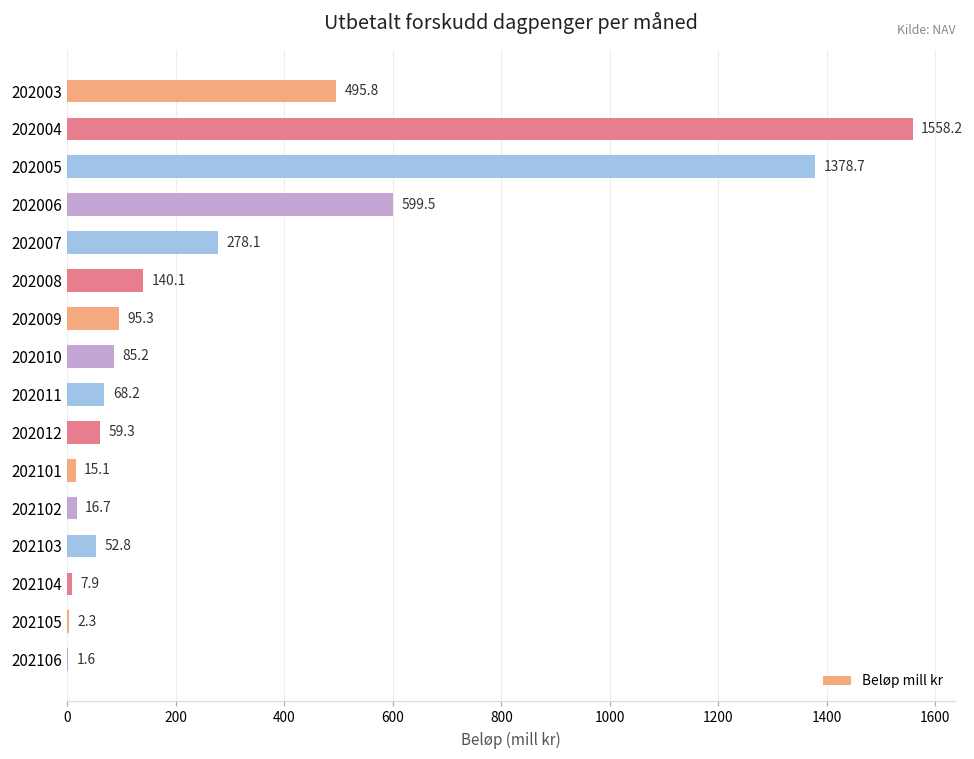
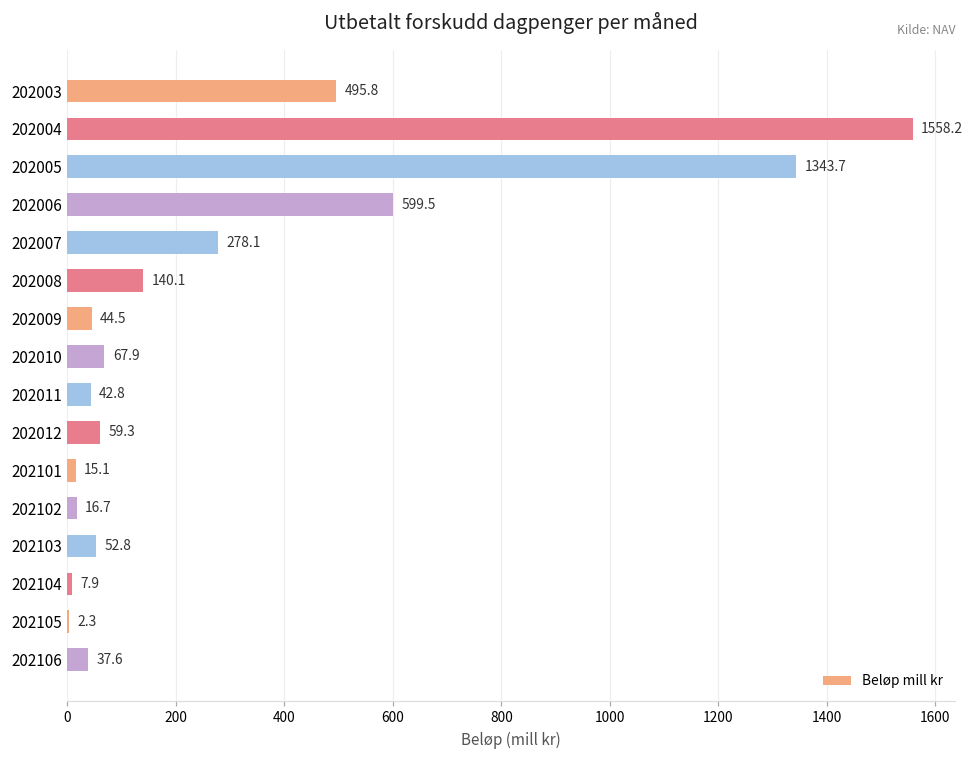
  {
    "202003": 495.8,
    "202004": 1558.2,
-   "202005": 1378.7,
+   "202005": 1343.7,
    "202006": 599.5,
    "202007": 278.1,
    "202008": 140.1,
-   "202009": 95.3,
-   "202010": 85.2,
-   "202011": 68.2,
+   "202009": 44.5,
+   "202010": 67.9,
+   "202011": 42.8,
    "202012": 59.3,
    "202101": 15.1,
    "202102": 16.7,
    "202103": 52.8,
    "202104": 7.9,
    "202105": 2.3,
-   "202106": 1.6
+   "202106": 37.6
  }
